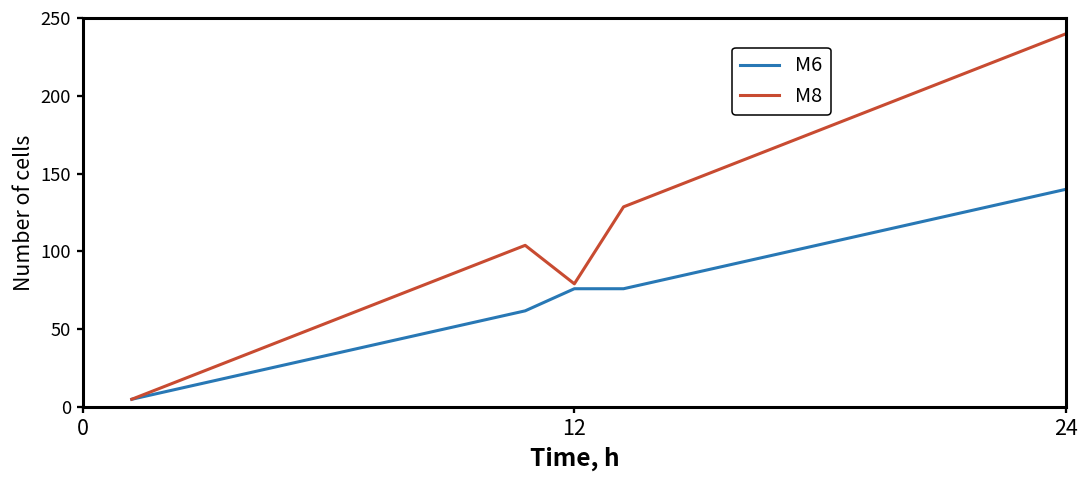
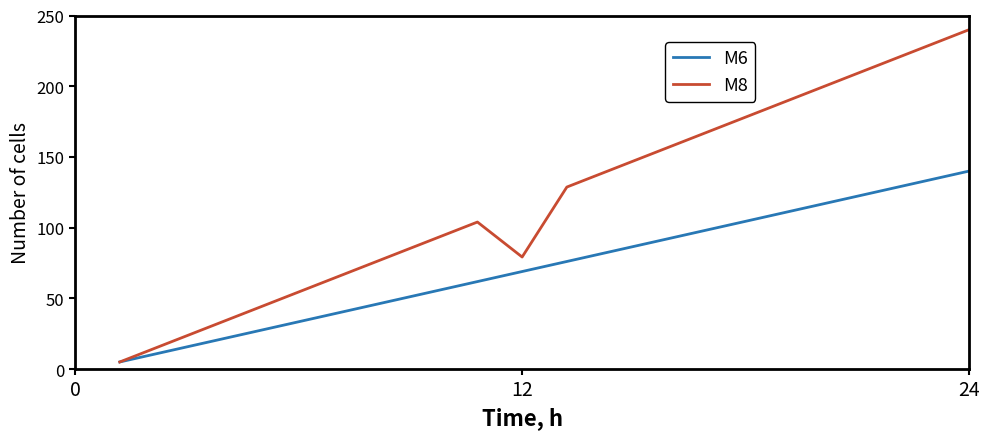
  {
    "M6": {
-     "12": 76,
+     "12": 69,
      "24": 140
    },
    "M8": {
      "12": 79,
      "24": 240
    }
  }
